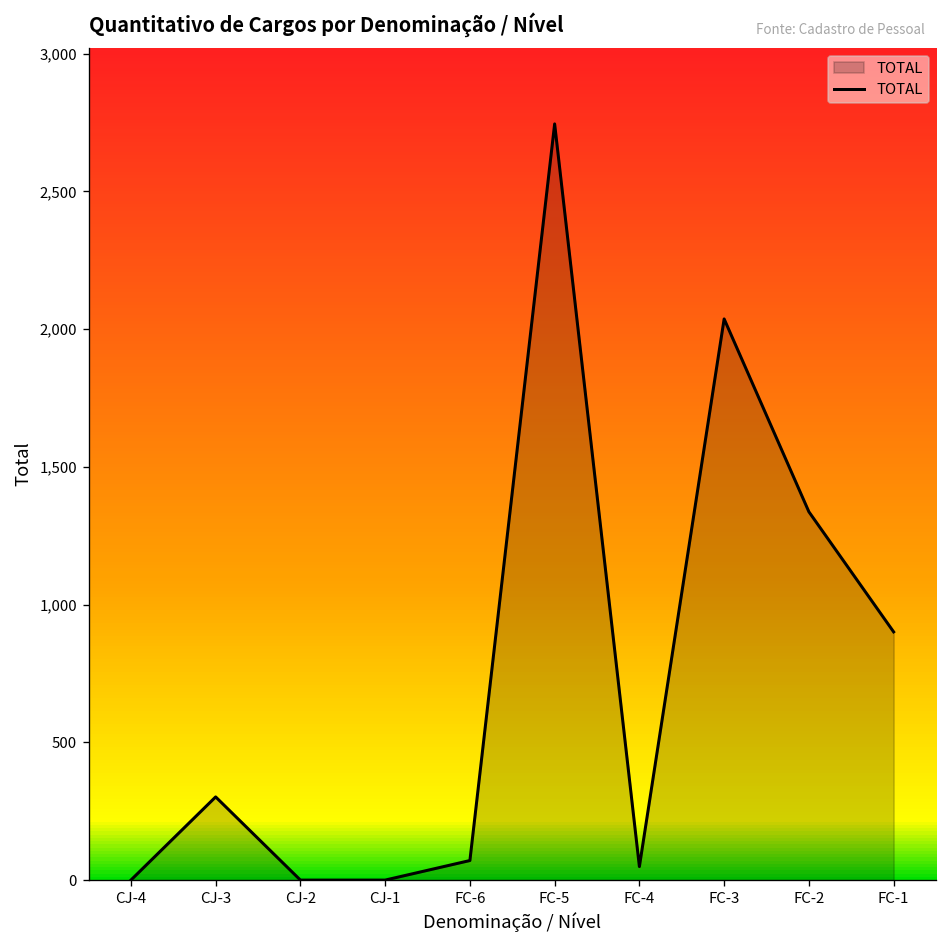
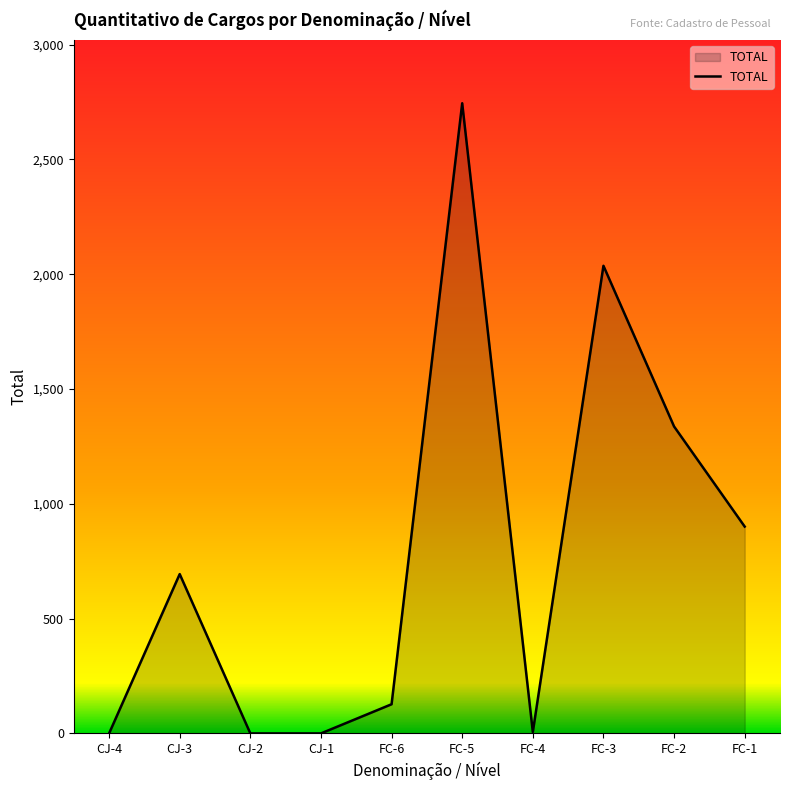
  {
    "CJ-4": "0",
-   "CJ-3": "300",
+   "CJ-3": "690",
    "CJ-2": "0",
    "CJ-1": "0",
-   "FC-6": "70",
+   "FC-6": "130",
    "FC-5": "2,750",
-   "FC-4": "50",
+   "FC-4": "10",
    "FC-3": "2,040",
    "FC-2": "1,340",
    "FC-1": "900"
  }
